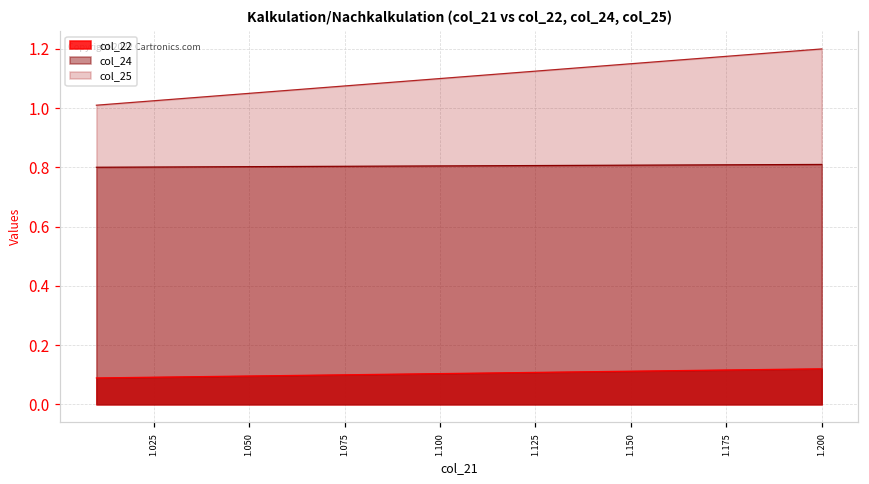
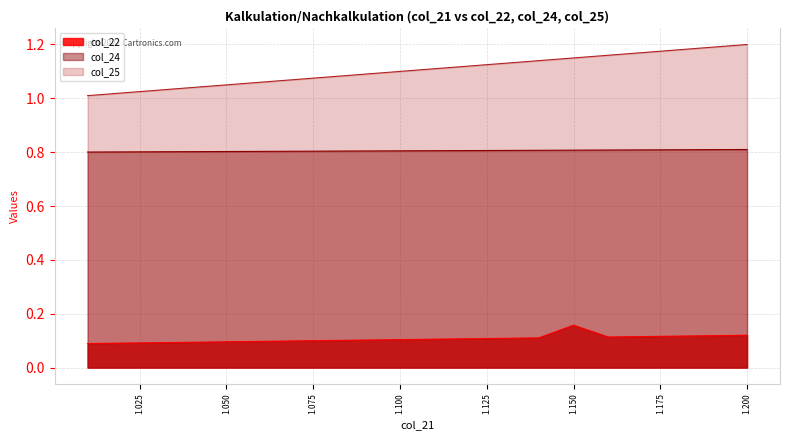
  {
    "col_22": {
      "1.050": 0.10,
      "1.100": 0.10,
-     "1.150": 0.11,
+     "1.150": 0.16,
      "1.200": 0.12
    },
    "col_24": {
      "1.050": 0.80,
      "1.100": 0.81,
      "1.150": 0.81,
      "1.200": 0.81
    },
    "col_25": {
      "1.050": 1.05,
      "1.100": 1.10,
      "1.150": 1.15,
      "1.200": 1.20
    }
  }
